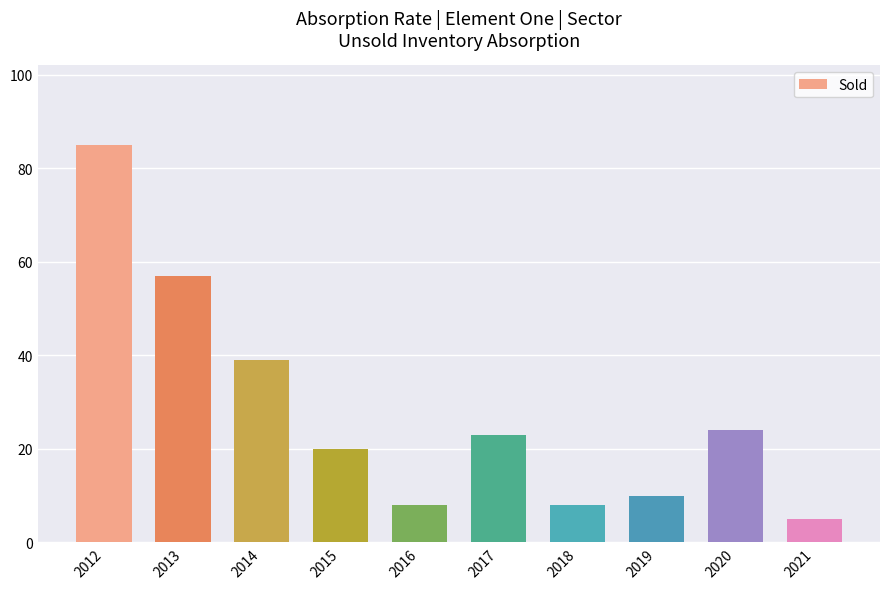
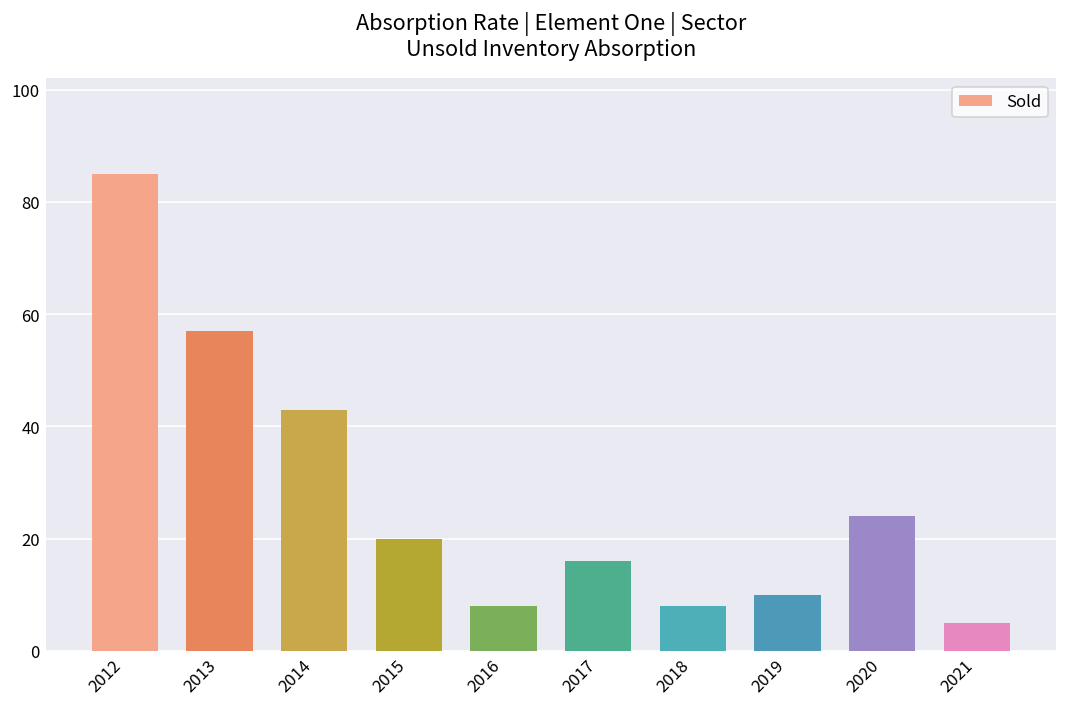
  {
    "2012": 85,
    "2013": 57,
-   "2014": 39,
+   "2014": 43,
    "2015": 20,
    "2016": 8,
-   "2017": 23,
+   "2017": 16,
    "2018": 8,
    "2019": 10,
    "2020": 24,
    "2021": 5
  }
